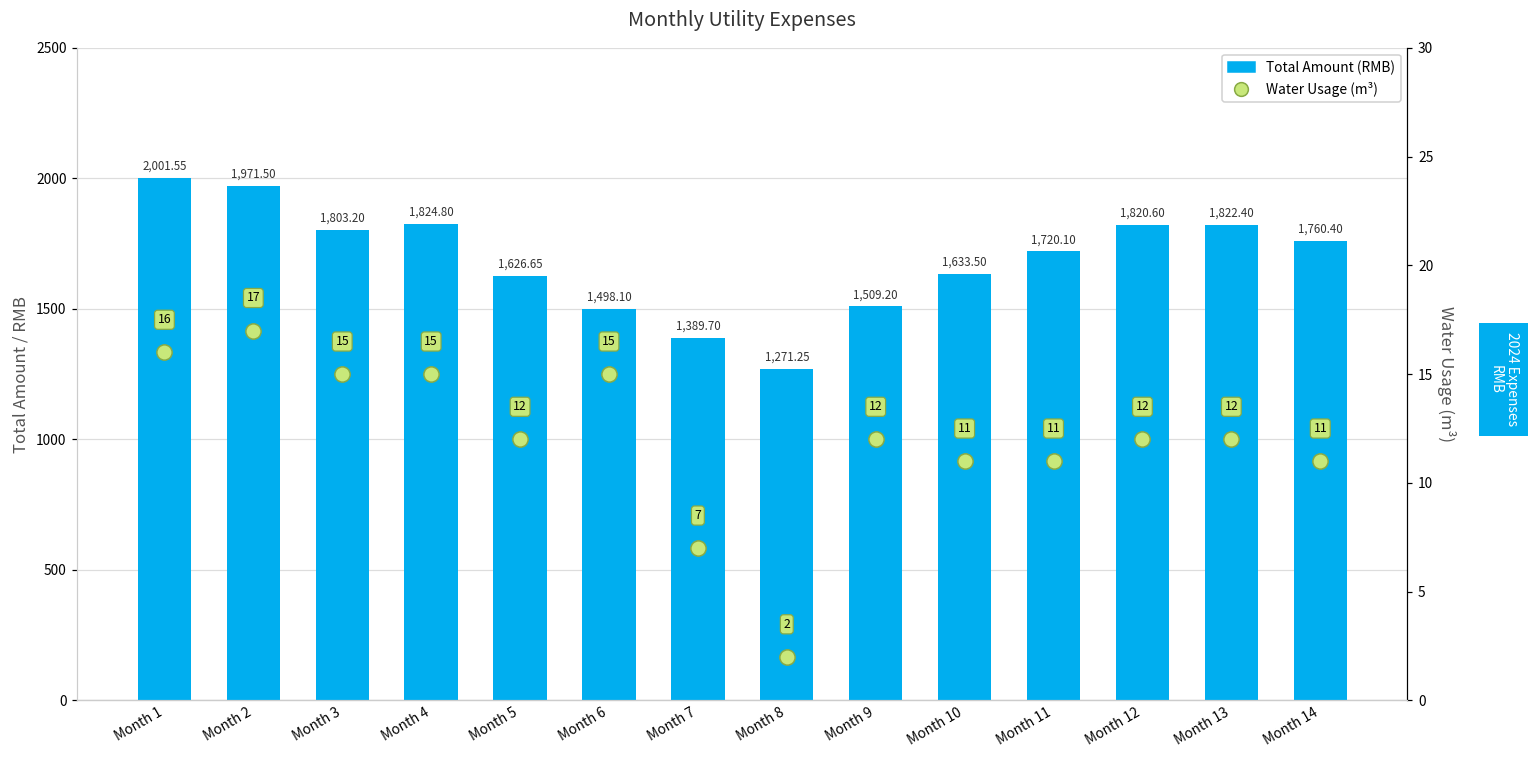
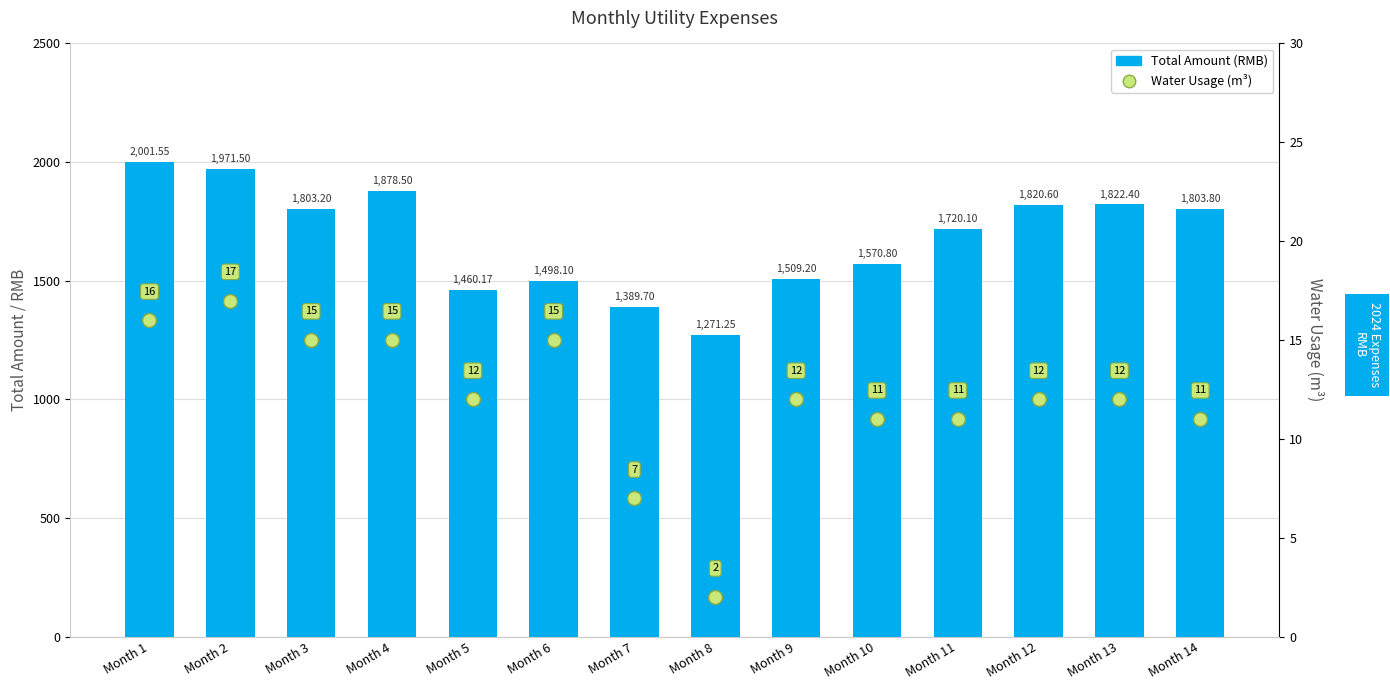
  {
    "Total Amount (RMB)": {
      "Month 1": "2,001.55",
      "Month 2": "1,971.50",
      "Month 3": "1,803.20",
-     "Month 4": "1,824.80",
-     "Month 5": "1,626.65",
+     "Month 4": "1,878.50",
+     "Month 5": "1,460.17",
      "Month 6": "1,498.10",
      "Month 7": "1,389.70",
      "Month 8": "1,271.25",
      "Month 9": "1,509.20",
-     "Month 10": "1,633.50",
+     "Month 10": "1,570.80",
      "Month 11": "1,720.10",
      "Month 12": "1,820.60",
      "Month 13": "1,822.40",
-     "Month 14": "1,760.40"
+     "Month 14": "1,803.80"
    }
  }
